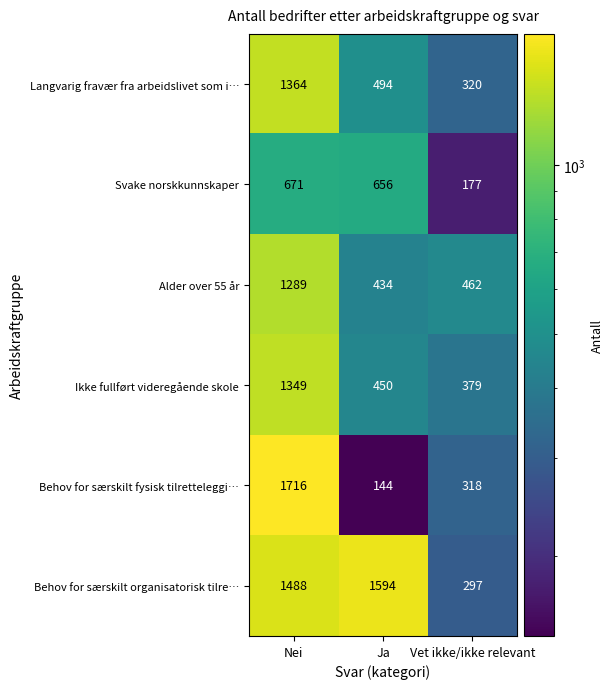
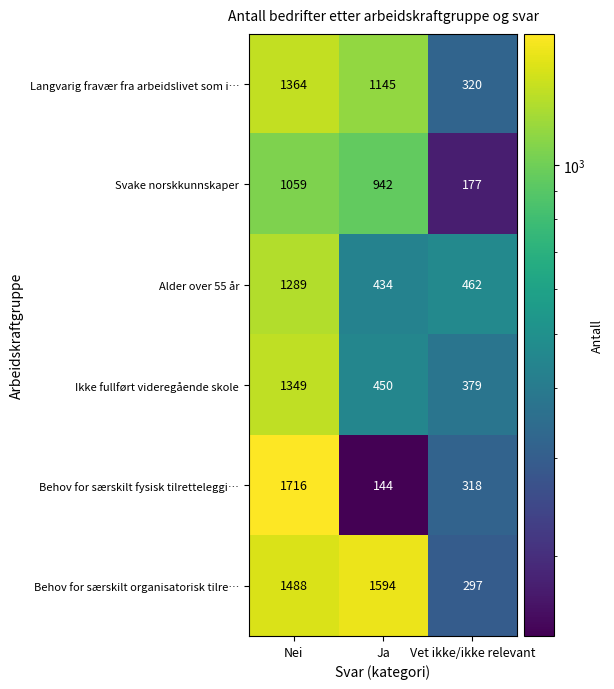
  {
    "Langvarig fravær fra arbeidslivet som i…": {
      "Nei": 1364,
-     "Ja": 494,
+     "Ja": 1145,
      "Vet ikke/ikke relevant": 320
    },
    "Svake norskkunnskaper": {
-     "Nei": 671,
-     "Ja": 656,
+     "Nei": 1059,
+     "Ja": 942,
      "Vet ikke/ikke relevant": 177
    },
    "Alder over 55 år": {
      "Nei": 1289,
      "Ja": 434,
      "Vet ikke/ikke relevant": 462
    },
    "Ikke fullført videregående skole": {
      "Nei": 1349,
      "Ja": 450,
      "Vet ikke/ikke relevant": 379
    },
    "Behov for særskilt fysisk tilretteleggi…": {
      "Nei": 1716,
      "Ja": 144,
      "Vet ikke/ikke relevant": 318
    },
    "Behov for særskilt organisatorisk tilre…": {
      "Nei": 1488,
      "Ja": 1594,
      "Vet ikke/ikke relevant": 297
    }
  }
